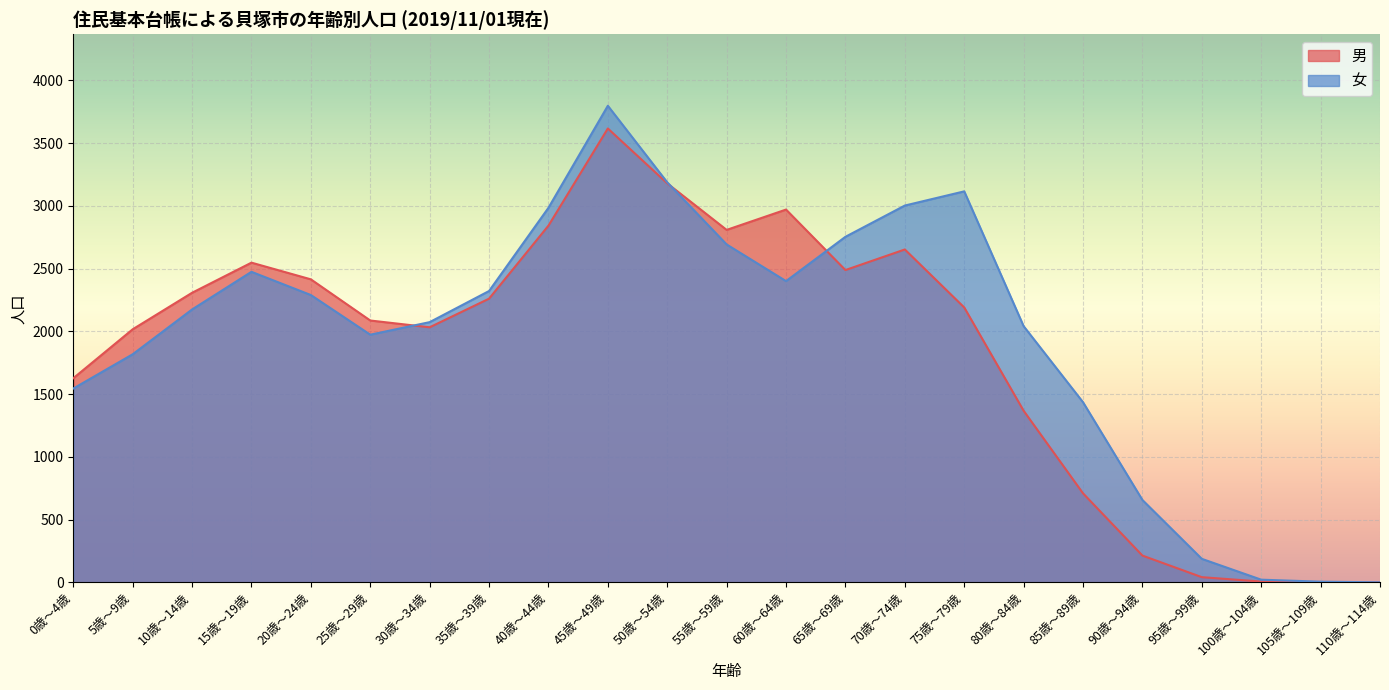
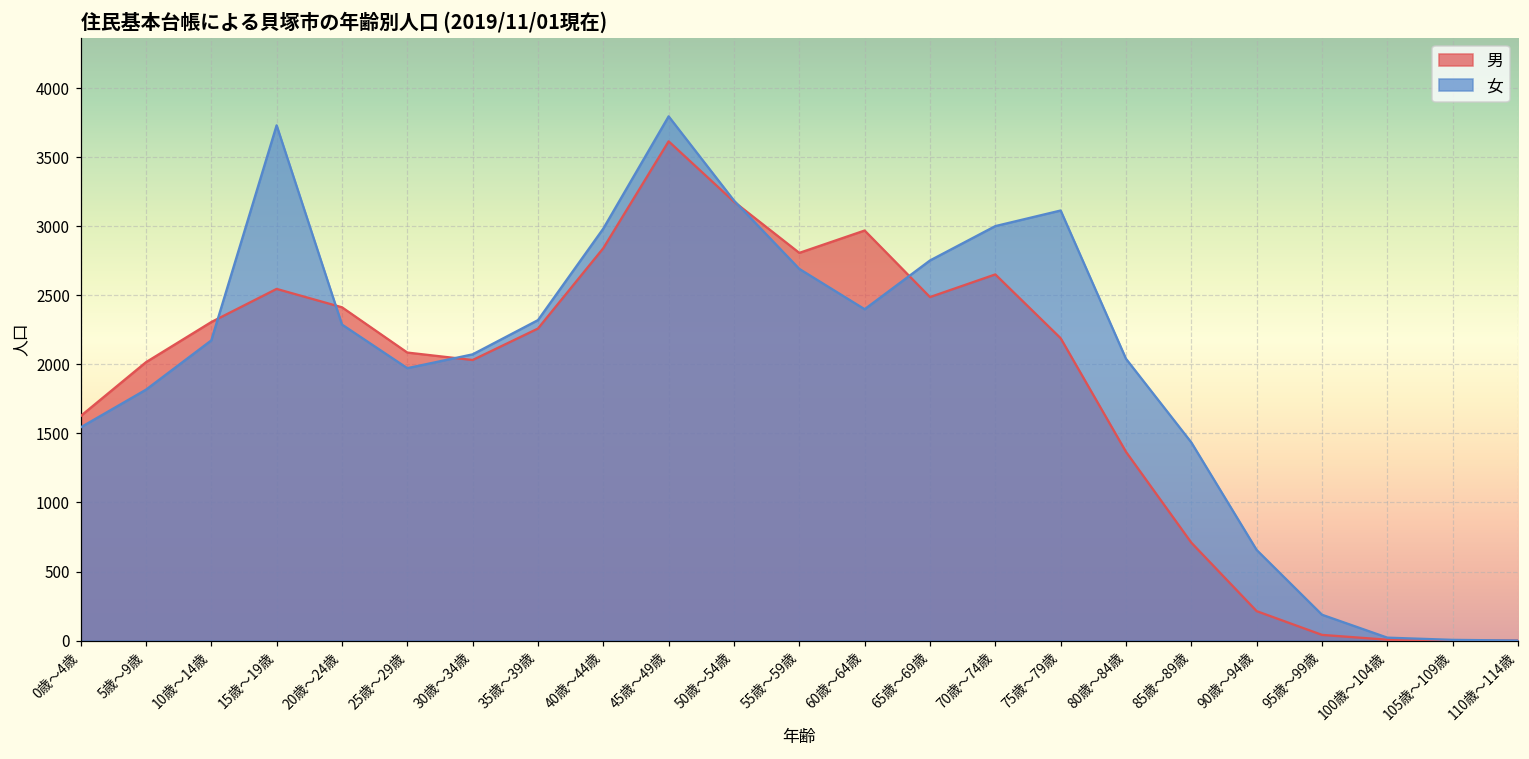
  {
    "男": {
      "0歳～4歳": 1630,
      "5歳～9歳": 2020,
      "10歳～14歳": 2310,
      "15歳～19歳": 2550,
      "20歳～24歳": 2410,
      "25歳～29歳": 2090,
      "30歳～34歳": 2030,
      "35歳～39歳": 2260,
      "40歳～44歳": 2840,
      "45歳～49歳": 3620,
      "55歳～59歳": 2810,
      "60歳～64歳": 2970,
      "65歳～69歳": 2490,
      "70歳～74歳": 2650,
      "75歳～79歳": 2190,
      "80歳～84歳": 1370,
      "85歳～89歳": 710,
      "90歳～94歳": 210,
      "95歳～99歳": 40
    },
    "女": {
      "0歳～4歳": 1540,
      "5歳～9歳": 1820,
      "10歳～14歳": 2170,
-     "15歳～19歳": 2470,
+     "15歳～19歳": 3730,
      "20歳～24歳": 2290,
      "25歳～29歳": 1970,
      "30歳～34歳": 2070,
      "35歳～39歳": 2320,
      "40歳～44歳": 2980,
      "45歳～49歳": 3800,
      "55歳～59歳": 2690,
      "60歳～64歳": 2400,
      "65歳～69歳": 2750,
      "70歳～74歳": 3000,
      "75歳～79歳": 3120,
      "80歳～84歳": 2040,
      "85歳～89歳": 1440,
      "90歳～94歳": 660,
      "95歳～99歳": 190
    }
  }
